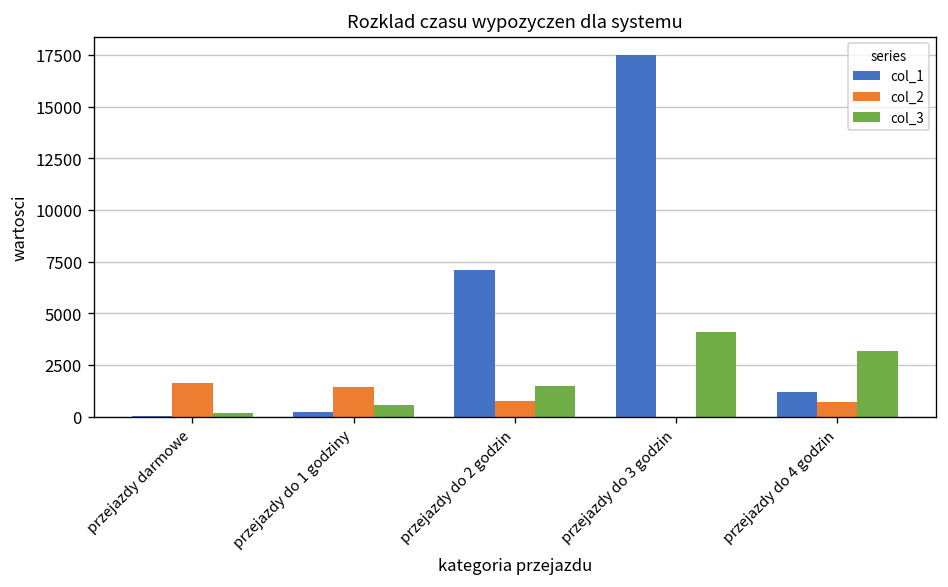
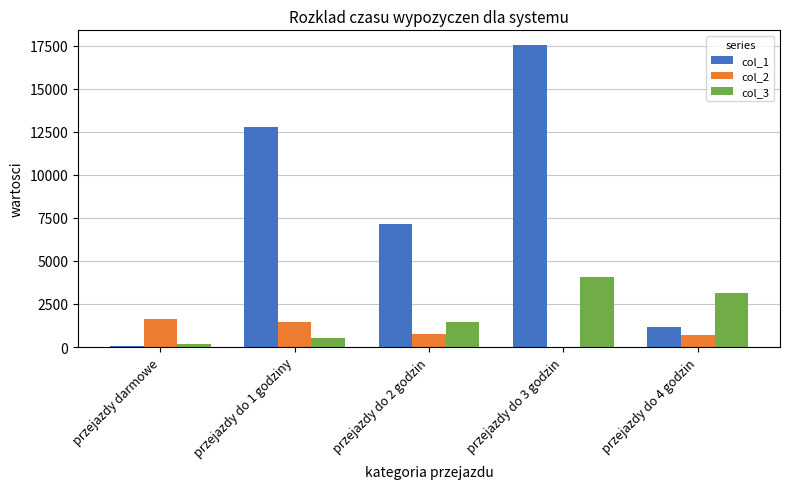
  {
    "col_1": {
-     "przejazdy do 1 godziny": 200,
+     "przejazdy do 1 godziny": 12800,
      "przejazdy do 2 godzin": 7100,
      "przejazdy do 3 godzin": 17500,
      "przejazdy do 4 godzin": 1200
    },
    "col_2": {
      "przejazdy darmowe": 1700,
      "przejazdy do 1 godziny": 1400,
      "przejazdy do 2 godzin": 700,
      "przejazdy do 4 godzin": 700
    },
    "col_3": {
      "przejazdy darmowe": 200,
      "przejazdy do 1 godziny": 500,
      "przejazdy do 2 godzin": 1500,
      "przejazdy do 3 godzin": 4100,
      "przejazdy do 4 godzin": 3200
    }
  }
